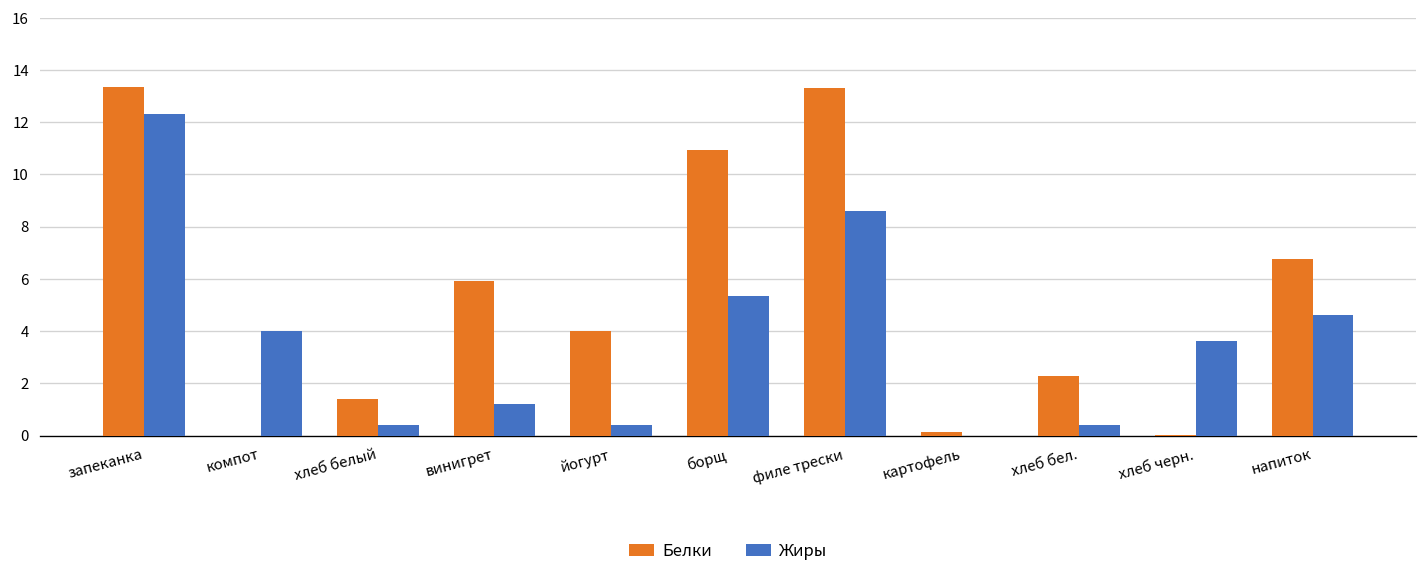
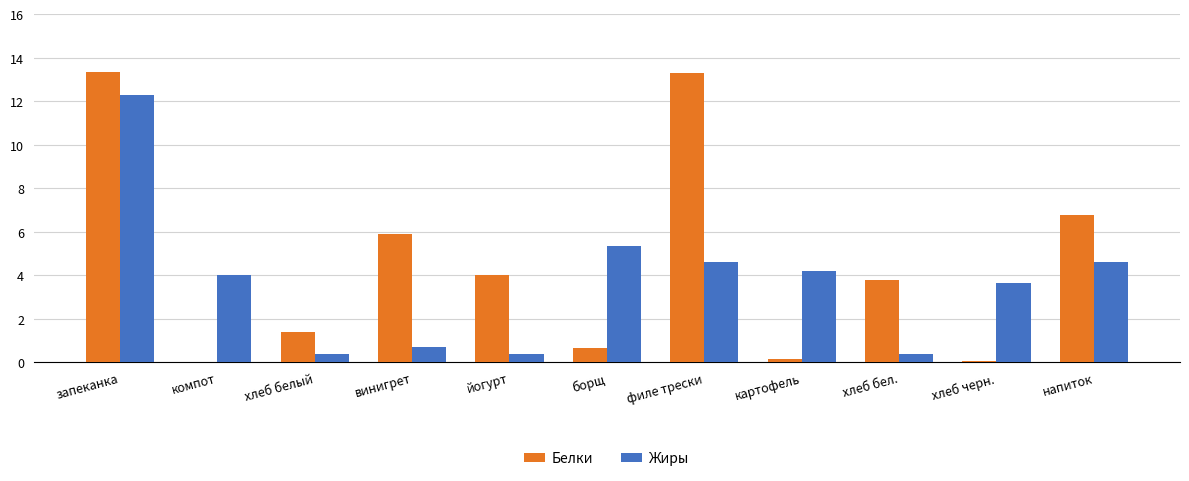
  {
    "Белки": {
      "запеканка": 13.3,
      "компот": 0.0,
      "хлеб белый": 1.4,
      "винигрет": 5.9,
      "йогурт": 4.0,
-     "борщ": 10.9,
+     "борщ": 0.7,
      "филе трески": 13.3,
      "картофель": 0.1,
-     "хлеб бел.": 2.3,
+     "хлеб бел.": 3.8,
      "напиток": 6.8
    },
    "Жиры": {
      "запеканка": 12.3,
      "компот": 4.0,
      "хлеб белый": 0.4,
-     "винигрет": 1.2,
+     "винигрет": 0.7,
      "йогурт": 0.4,
      "борщ": 5.4,
-     "филе трески": 8.6,
-     "картофель": 0.0,
+     "филе трески": 4.6,
+     "картофель": 4.2,
      "хлеб бел.": 0.4,
      "хлеб черн.": 3.6,
      "напиток": 4.6
    }
  }
